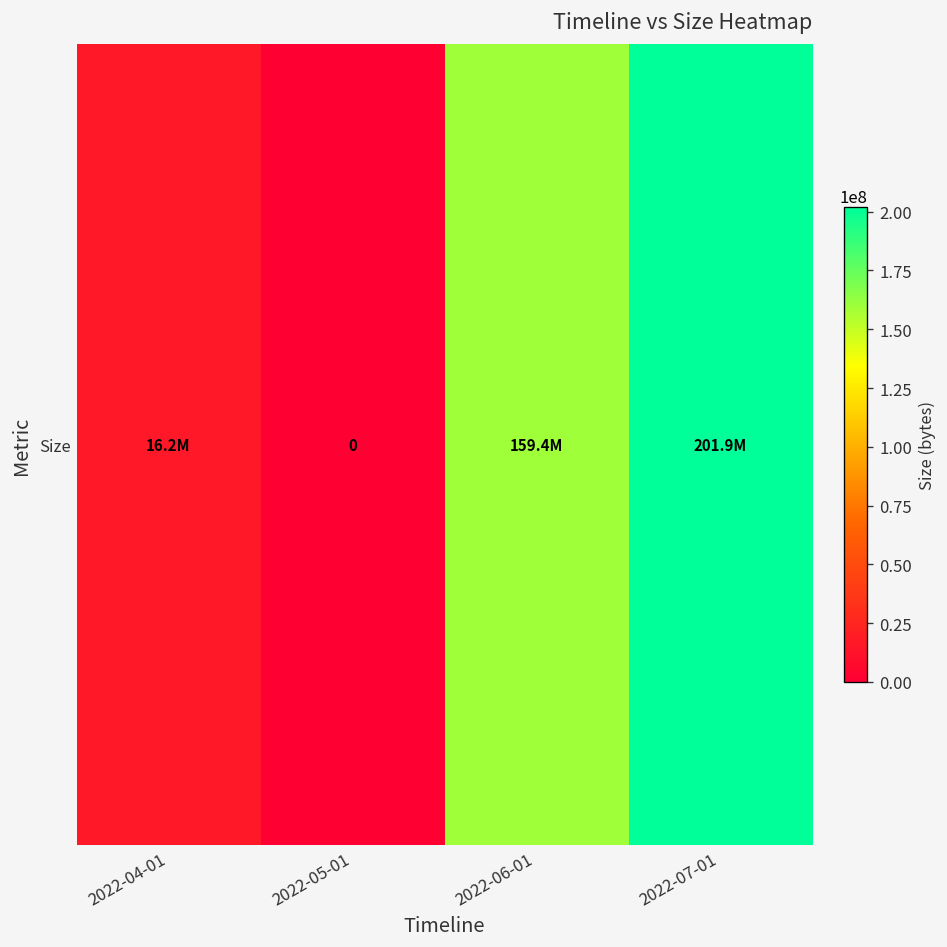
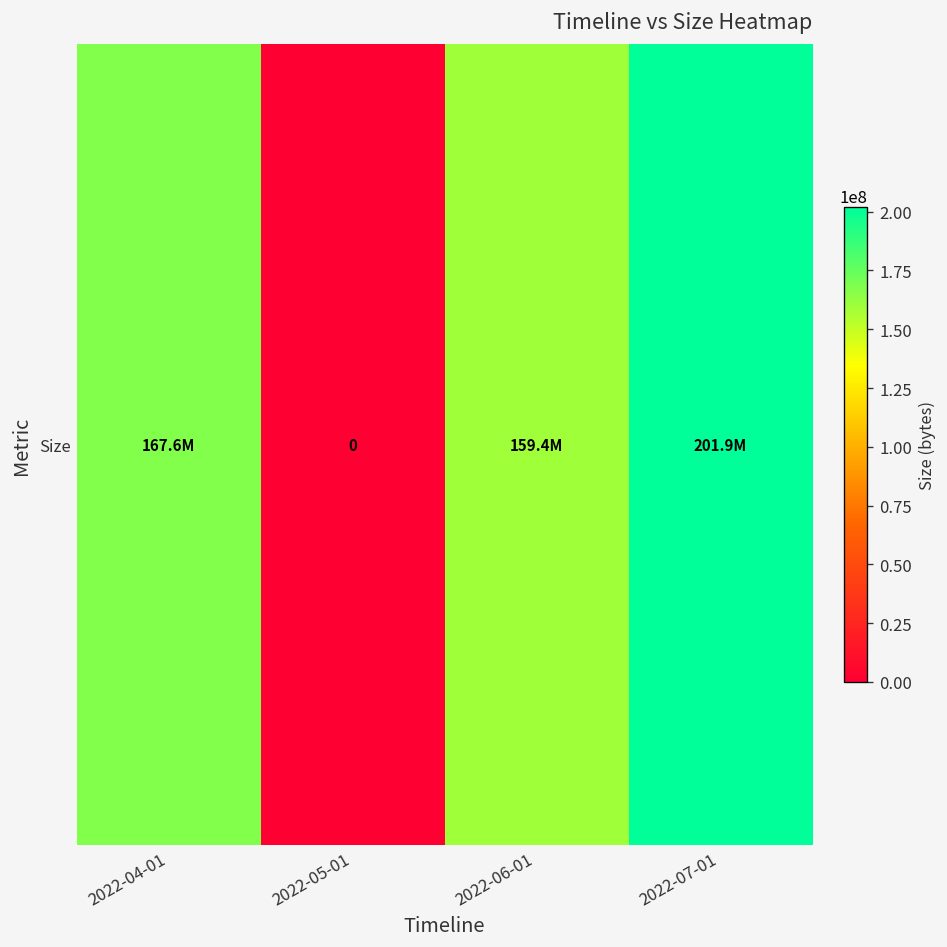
  {
    "Size": {
-     "2022-04-01": "16.2M",
+     "2022-04-01": "167.6M",
      "2022-05-01": "0",
      "2022-06-01": "159.4M",
      "2022-07-01": "201.9M"
    }
  }
